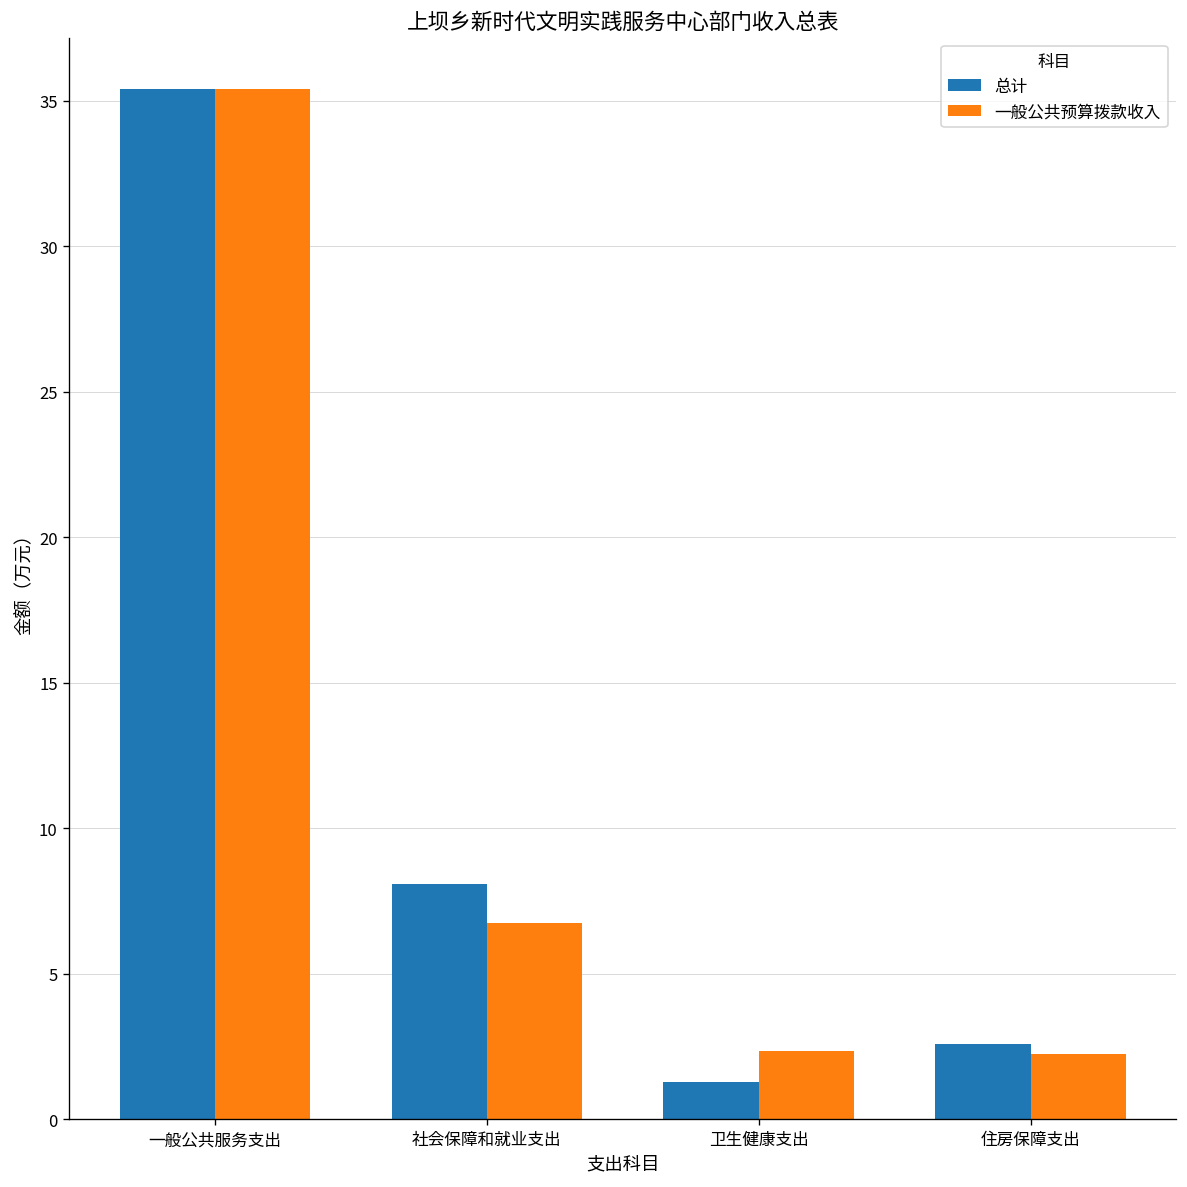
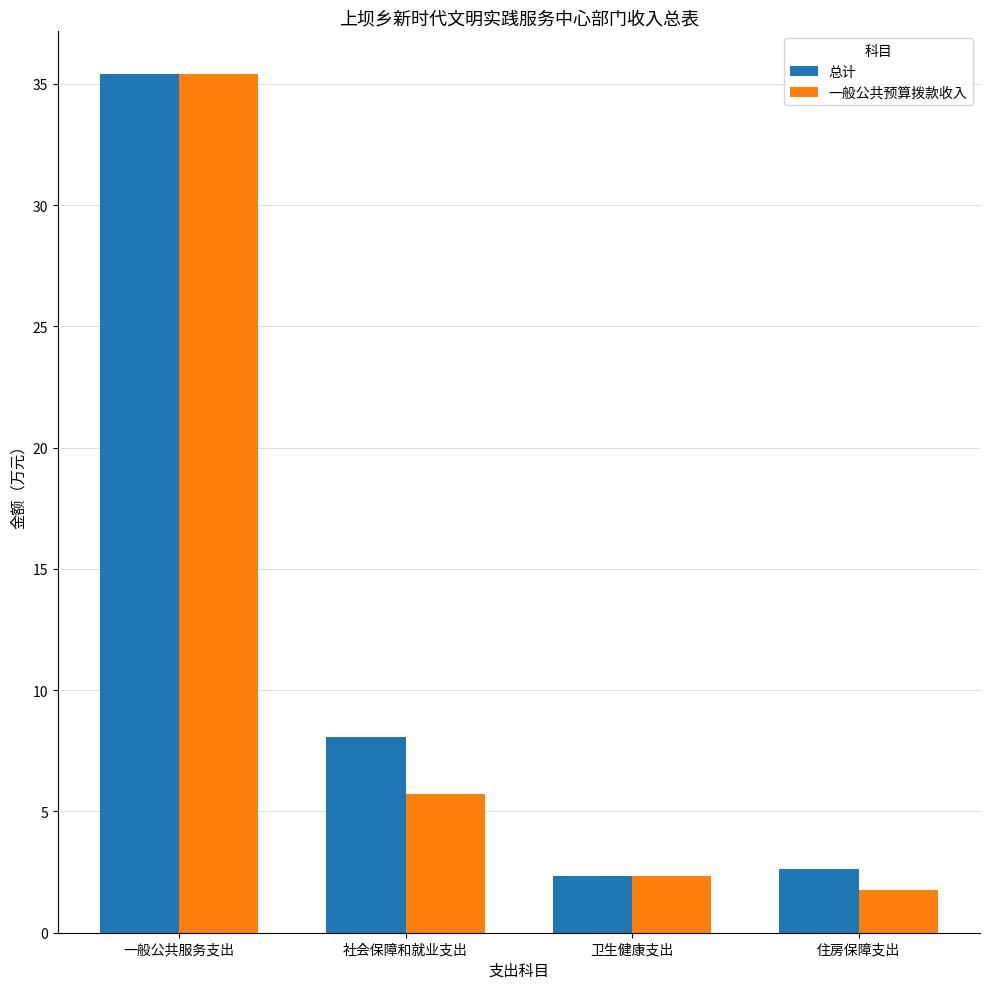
  {
    "总计": {
      "一般公共服务支出": 35.4,
      "社会保障和就业支出": 8.1,
-     "卫生健康支出": 1.3,
+     "卫生健康支出": 2.4,
      "住房保障支出": 2.6
    },
    "一般公共预算拨款收入": {
      "一般公共服务支出": 35.4,
-     "社会保障和就业支出": 6.8,
+     "社会保障和就业支出": 5.7,
      "卫生健康支出": 2.4,
-     "住房保障支出": 2.3
+     "住房保障支出": 1.8
    }
  }
